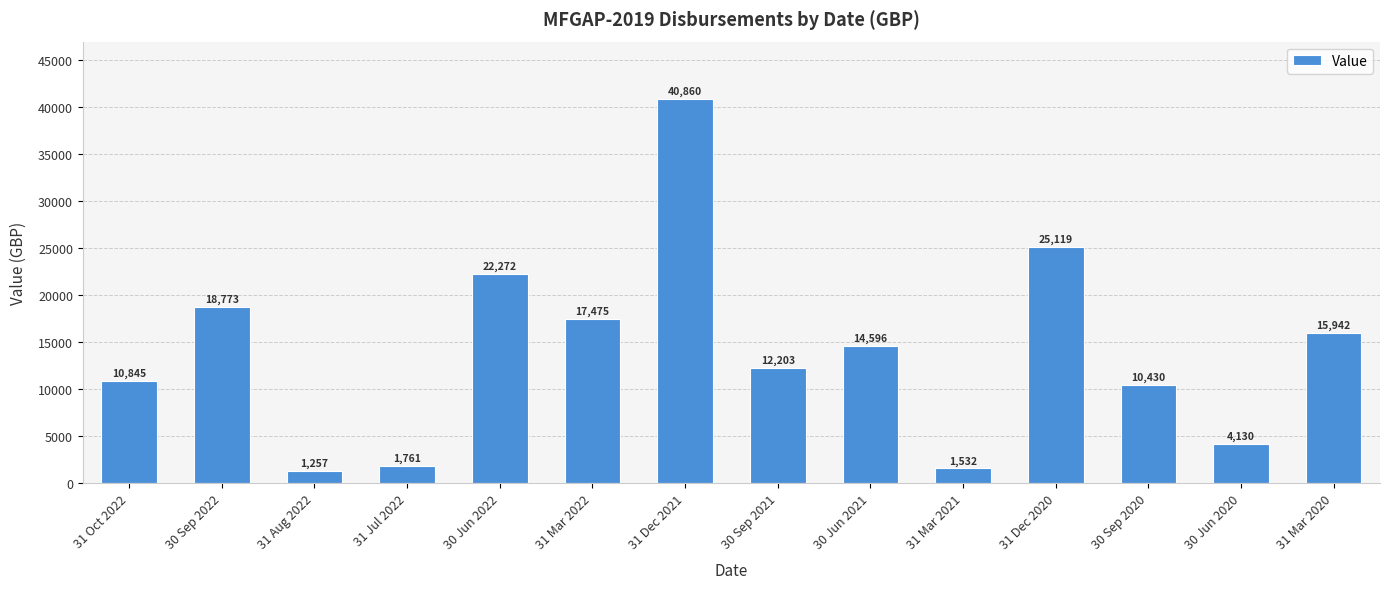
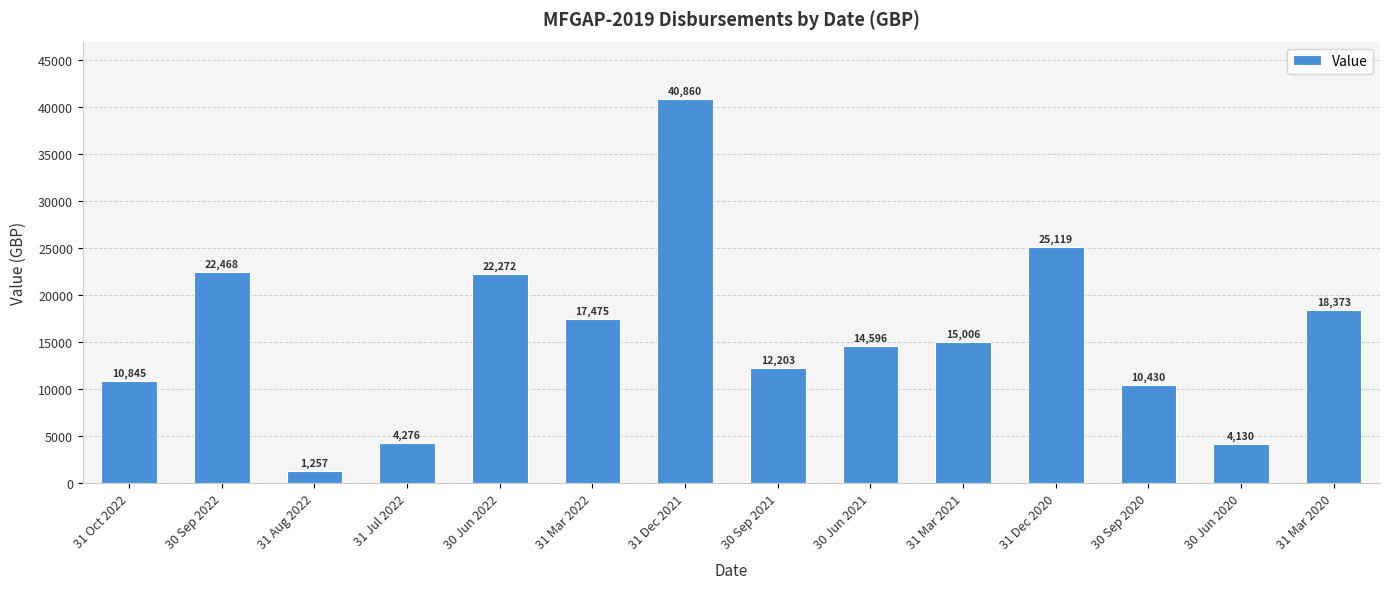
  {
    "31 Oct 2022": "10,845",
-   "30 Sep 2022": "18,773",
+   "30 Sep 2022": "22,468",
    "31 Aug 2022": "1,257",
-   "31 Jul 2022": "1,761",
+   "31 Jul 2022": "4,276",
    "30 Jun 2022": "22,272",
    "31 Mar 2022": "17,475",
    "31 Dec 2021": "40,860",
    "30 Sep 2021": "12,203",
    "30 Jun 2021": "14,596",
-   "31 Mar 2021": "1,532",
+   "31 Mar 2021": "15,006",
    "31 Dec 2020": "25,119",
    "30 Sep 2020": "10,430",
    "30 Jun 2020": "4,130",
-   "31 Mar 2020": "15,942"
+   "31 Mar 2020": "18,373"
  }
